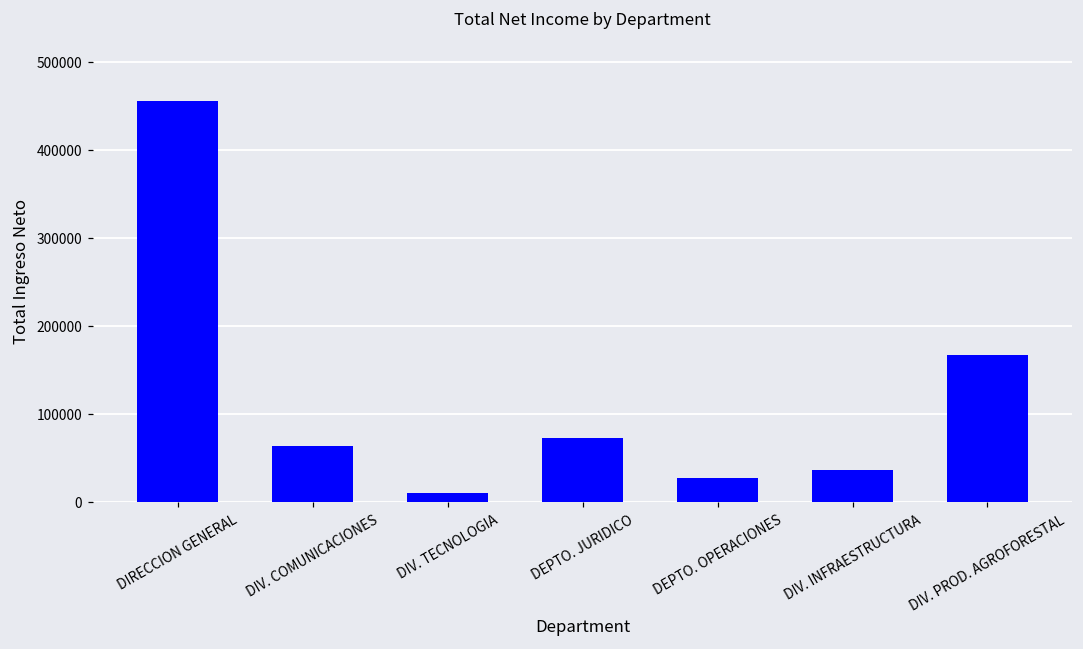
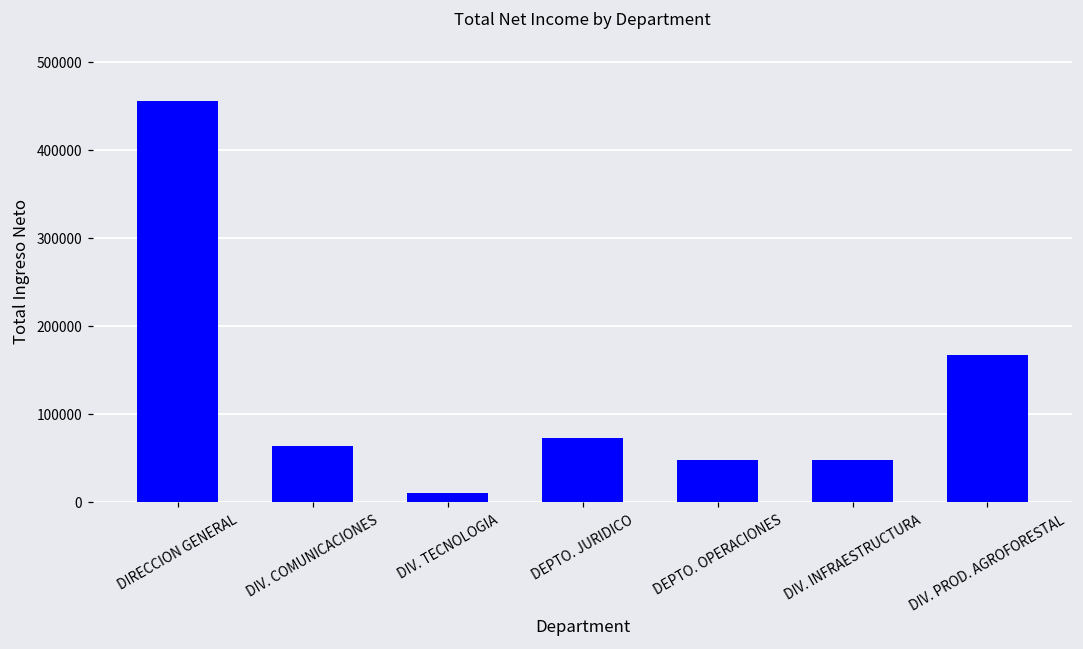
  {
    "DIRECCION GENERAL": 460000,
    "DIV. COMUNICACIONES": 60000,
    "DIV. TECNOLOGIA": 10000,
    "DEPTO. JURIDICO": 70000,
-   "DEPTO. OPERACIONES": 30000,
-   "DIV. INFRAESTRUCTURA": 40000,
+   "DEPTO. OPERACIONES": 50000,
+   "DIV. INFRAESTRUCTURA": 50000,
    "DIV. PROD. AGROFORESTAL": 170000
  }
